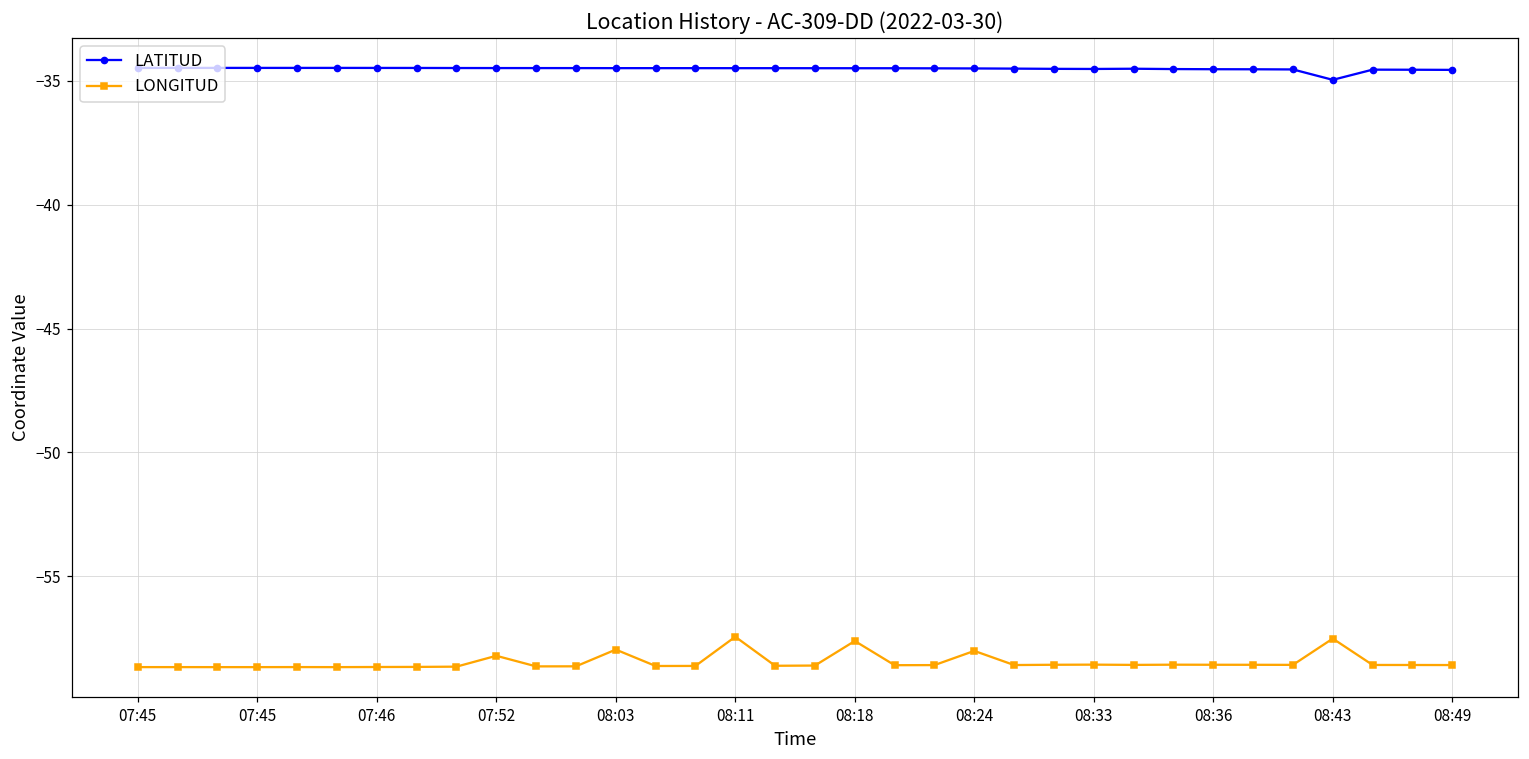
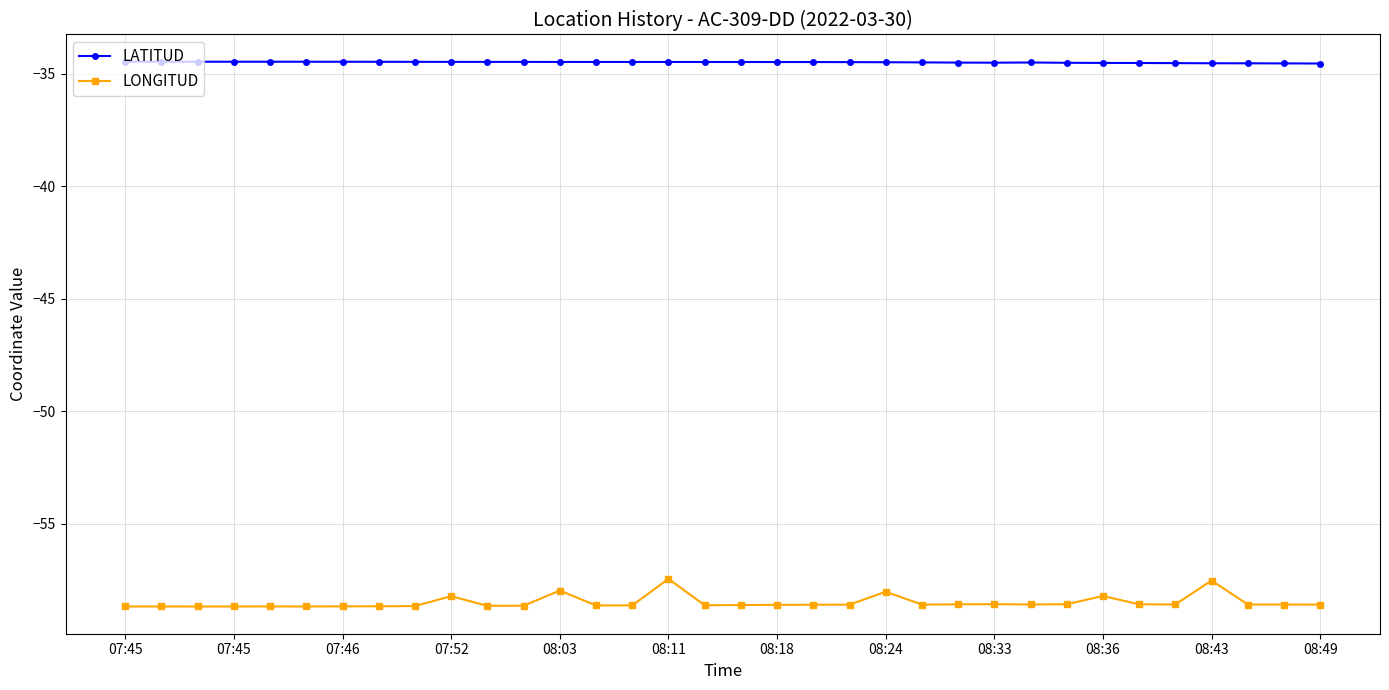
  {
    "LATITUD": {
      "07:46": -34.5,
      "07:52": -34.5,
      "08:03": -34.5,
      "08:11": -34.5,
      "08:18": -34.5,
      "08:24": -34.5,
      "08:36": -34.5,
-     "08:43": -35.0
+     "08:43": -34.5
    },
    "LONGITUD": {
      "07:46": -58.7,
      "07:52": -58.2,
      "08:03": -58.0,
      "08:11": -57.4,
-     "08:18": -57.6,
+     "08:18": -58.6,
      "08:24": -58.0,
-     "08:36": -58.6,
+     "08:36": -58.2,
      "08:43": -57.5
    }
  }
